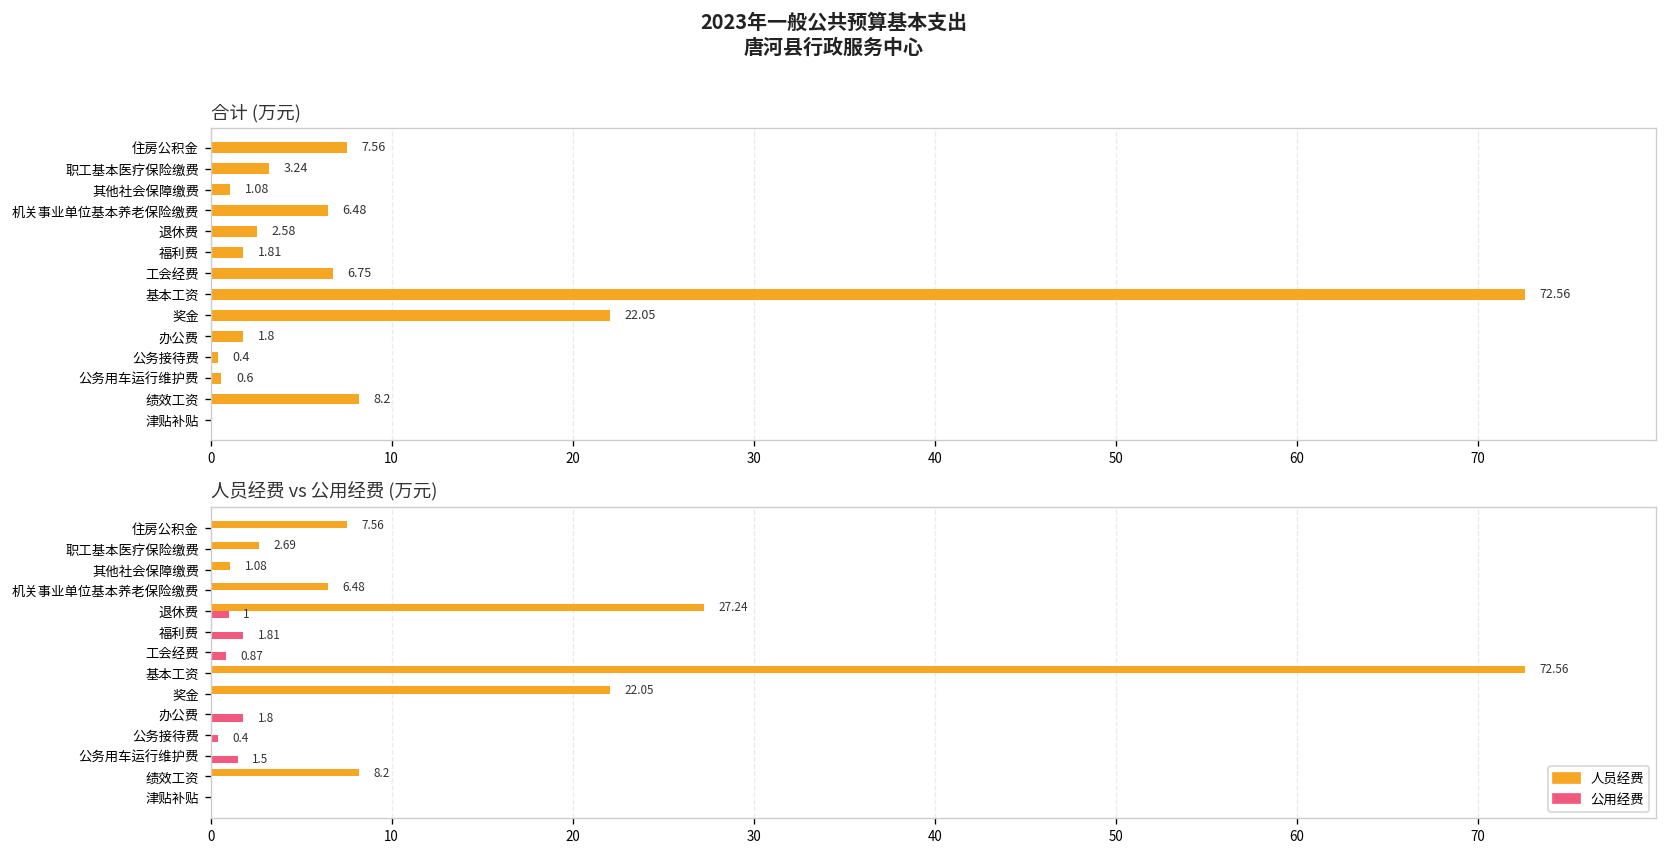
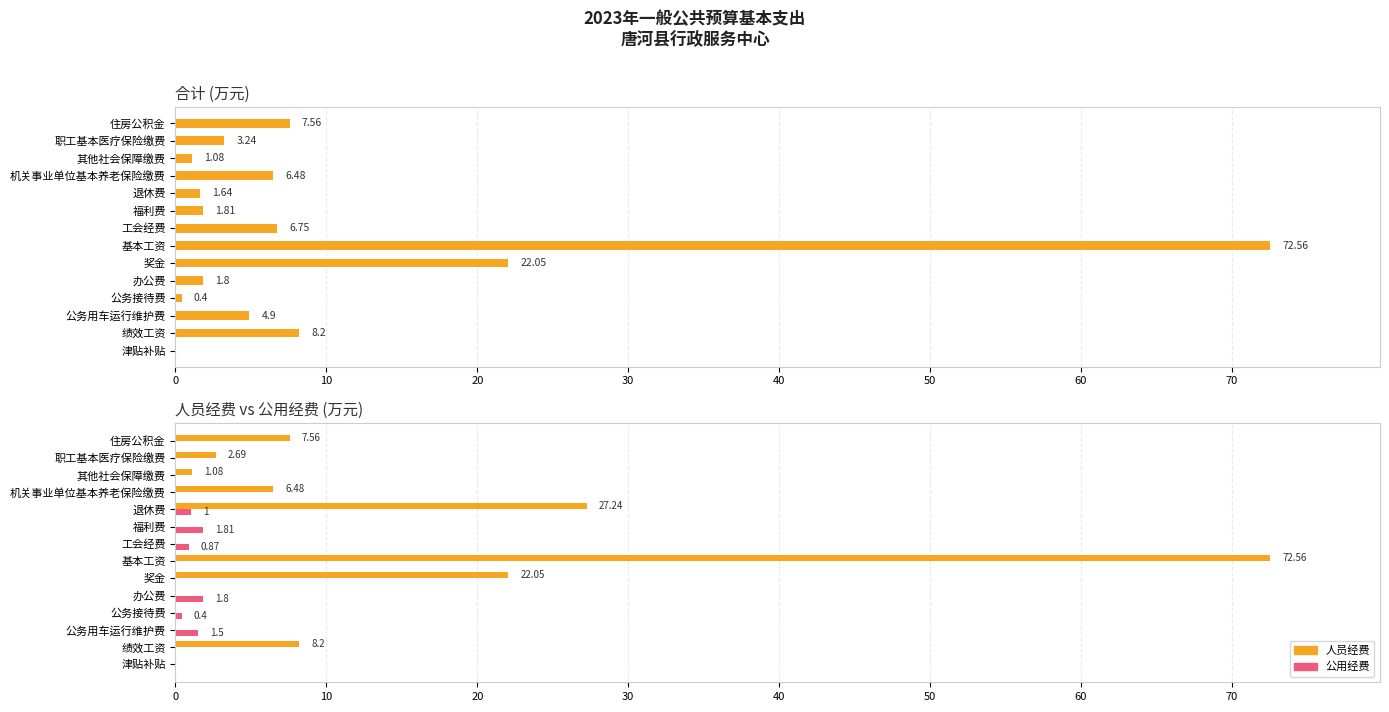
  {
    "合计 (万元)": {
      "住房公积金": 7.56,
      "职工基本医疗保险缴费": 3.24,
      "其他社会保障缴费": 1.08,
      "机关事业单位基本养老保险缴费": 6.48,
-     "退休费": 2.58,
+     "退休费": 1.64,
      "福利费": 1.81,
      "工会经费": 6.75,
      "基本工资": 72.56,
      "奖金": 22.05,
      "办公费": 1.8,
      "公务接待费": 0.4,
-     "公务用车运行维护费": 0.6,
+     "公务用车运行维护费": 4.9,
      "绩效工资": 8.2
    },
    "人员经费 vs 公用经费 (万元)": {
      "人员经费": {
        "住房公积金": 7.56,
        "职工基本医疗保险缴费": 2.69,
        "其他社会保障缴费": 1.08,
        "机关事业单位基本养老保险缴费": 6.48,
        "退休费": 27.24,
        "基本工资": 72.56,
        "奖金": 22.05,
        "绩效工资": 8.2
      },
      "公用经费": {
        "退休费": 1,
        "福利费": 1.81,
        "工会经费": 0.87,
        "办公费": 1.8,
        "公务接待费": 0.4,
        "公务用车运行维护费": 1.5
      }
    }
  }
